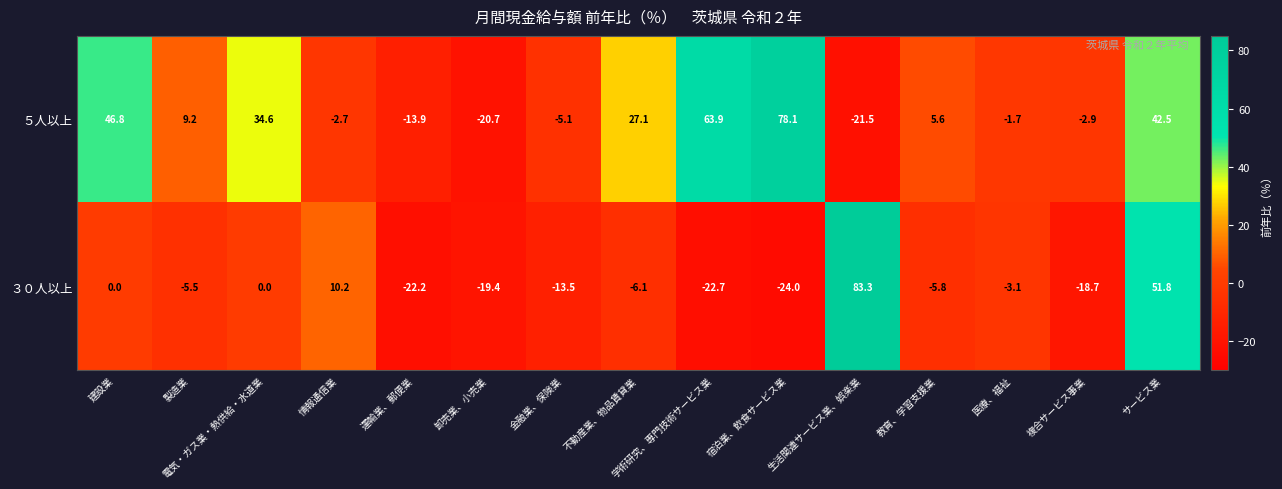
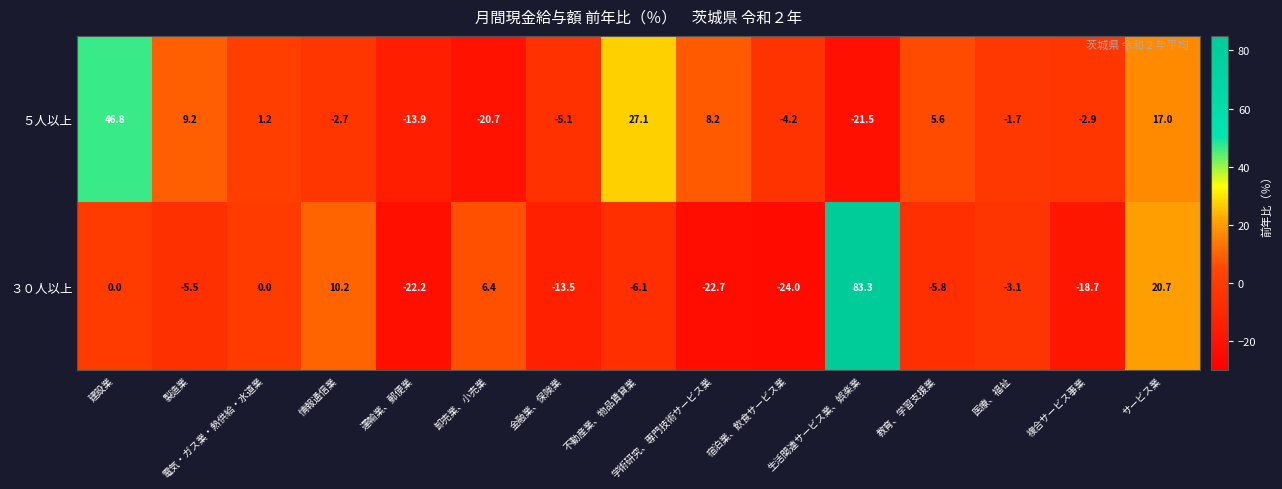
  {
    "５人以上": {
      "建設業": 46.8,
      "製造業": 9.2,
-     "電気・ガス業・熱供給・水道業": 34.6,
+     "電気・ガス業・熱供給・水道業": 1.2,
      "情報通信業": -2.7,
      "運輸業、郵便業": -13.9,
      "卸売業、小売業": -20.7,
      "金融業、保険業": -5.1,
      "不動産業、物品賃貸業": 27.1,
-     "学術研究、専門技術サービス業": 63.9,
-     "宿泊業、飲食サービス業": 78.1,
+     "学術研究、専門技術サービス業": 8.2,
+     "宿泊業、飲食サービス業": -4.2,
      "生活関連サービス業、娯楽業": -21.5,
      "教育、学習支援業": 5.6,
      "医療、福祉": -1.7,
      "複合サービス事業": -2.9,
-     "サービス業": 42.5
+     "サービス業": 17.0
    },
    "３０人以上": {
      "建設業": 0.0,
      "製造業": -5.5,
      "電気・ガス業・熱供給・水道業": 0.0,
      "情報通信業": 10.2,
      "運輸業、郵便業": -22.2,
-     "卸売業、小売業": -19.4,
+     "卸売業、小売業": 6.4,
      "金融業、保険業": -13.5,
      "不動産業、物品賃貸業": -6.1,
      "学術研究、専門技術サービス業": -22.7,
      "宿泊業、飲食サービス業": -24.0,
      "生活関連サービス業、娯楽業": 83.3,
      "教育、学習支援業": -5.8,
      "医療、福祉": -3.1,
      "複合サービス事業": -18.7,
-     "サービス業": 51.8
+     "サービス業": 20.7
    }
  }
